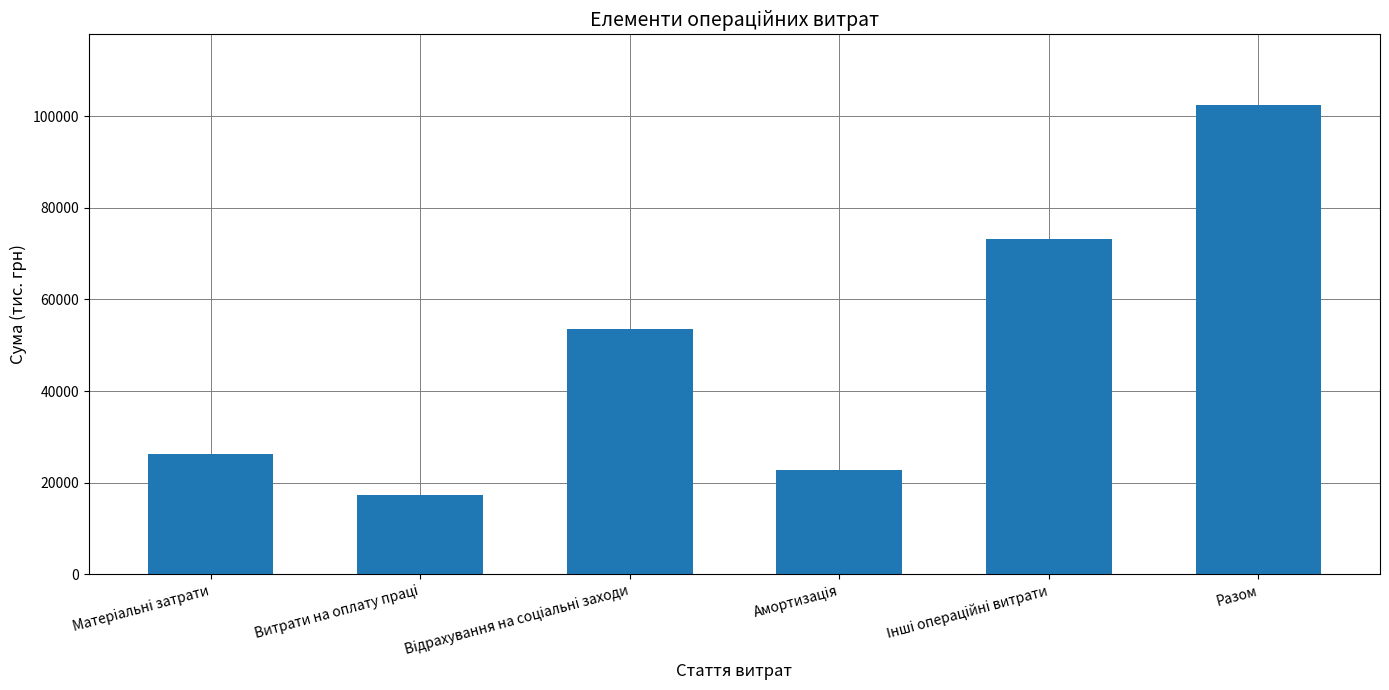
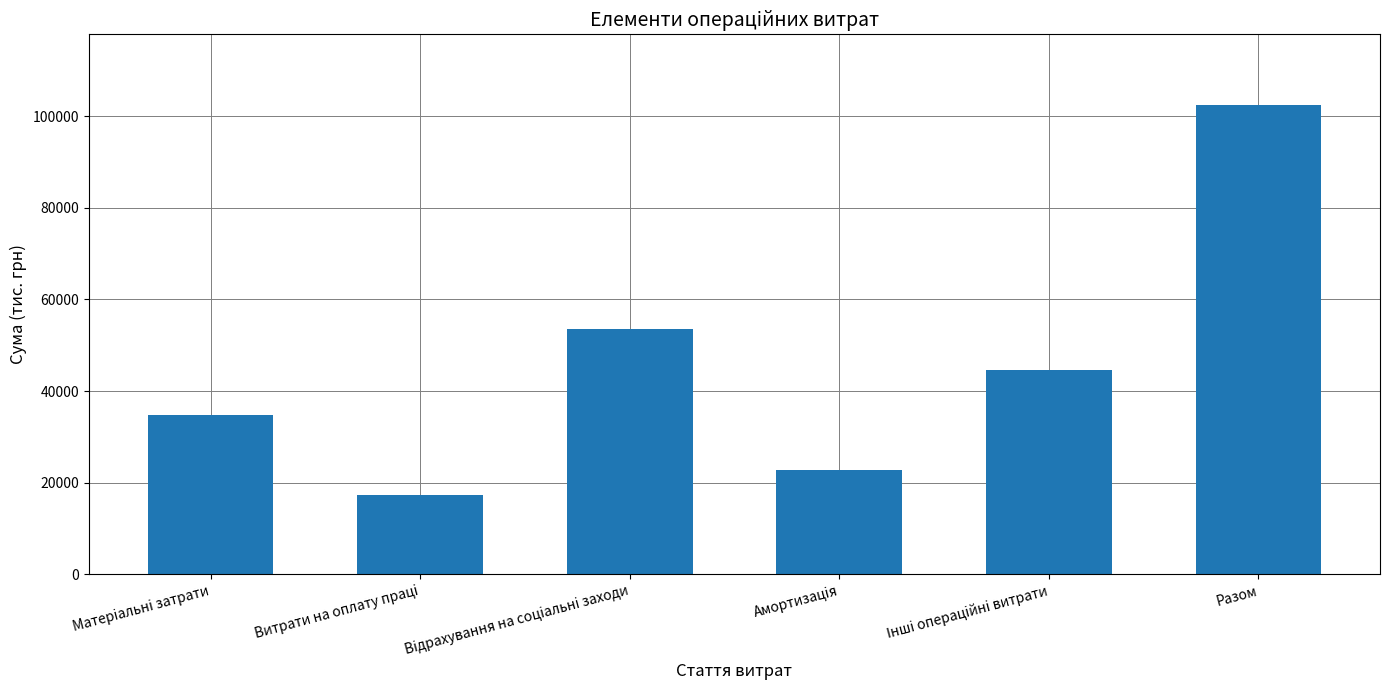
  {
-   "Матеріальні затрати": 26000,
+   "Матеріальні затрати": 35000,
    "Витрати на оплату праці": 17000,
    "Відрахування на соціальні заходи": 53000,
    "Амортизація": 23000,
-   "Інші операційні витрати": 73000,
+   "Інші операційні витрати": 45000,
    "Разом": 102000
  }
